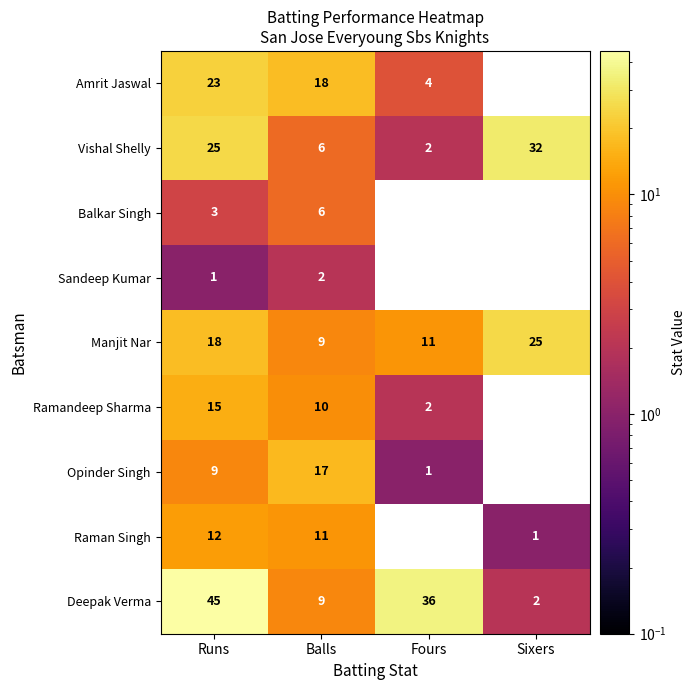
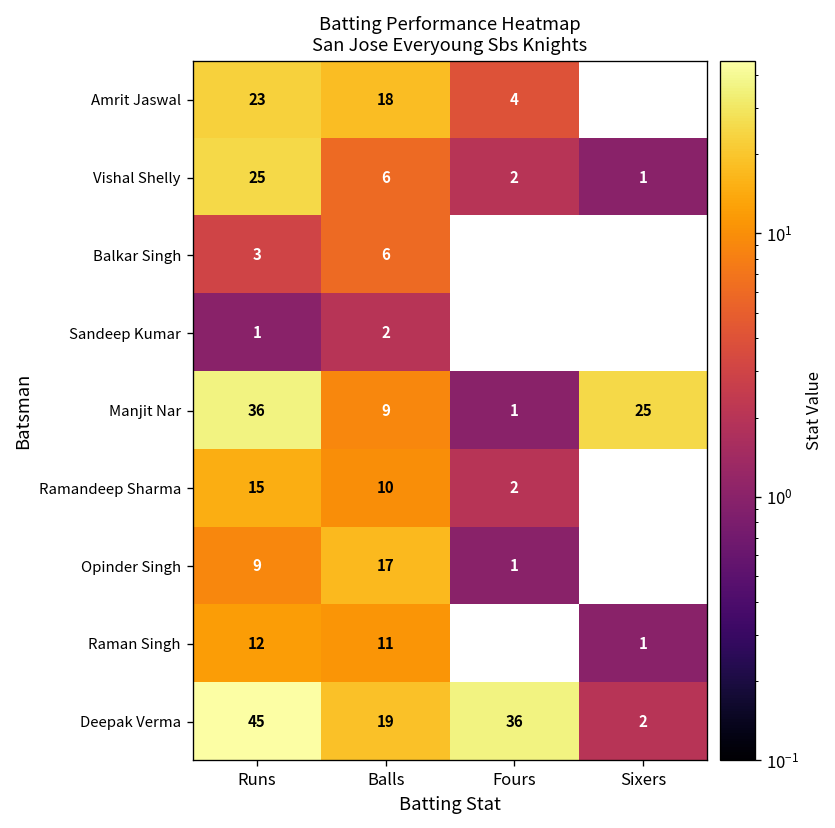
  {
    "Amrit Jaswal": {
      "Runs": 23,
      "Balls": 18,
      "Fours": 4
    },
    "Vishal Shelly": {
      "Runs": 25,
      "Balls": 6,
      "Fours": 2,
-     "Sixers": 32
+     "Sixers": 1
    },
    "Balkar Singh": {
      "Runs": 3,
      "Balls": 6
    },
    "Sandeep Kumar": {
      "Runs": 1,
      "Balls": 2
    },
    "Manjit Nar": {
-     "Runs": 18,
+     "Runs": 36,
      "Balls": 9,
-     "Fours": 11,
+     "Fours": 1,
      "Sixers": 25
    },
    "Ramandeep Sharma": {
      "Runs": 15,
      "Balls": 10,
      "Fours": 2
    },
    "Opinder Singh": {
      "Runs": 9,
      "Balls": 17,
      "Fours": 1
    },
    "Raman Singh": {
      "Runs": 12,
      "Balls": 11,
      "Sixers": 1
    },
    "Deepak Verma": {
      "Runs": 45,
-     "Balls": 9,
+     "Balls": 19,
      "Fours": 36,
      "Sixers": 2
    }
  }
